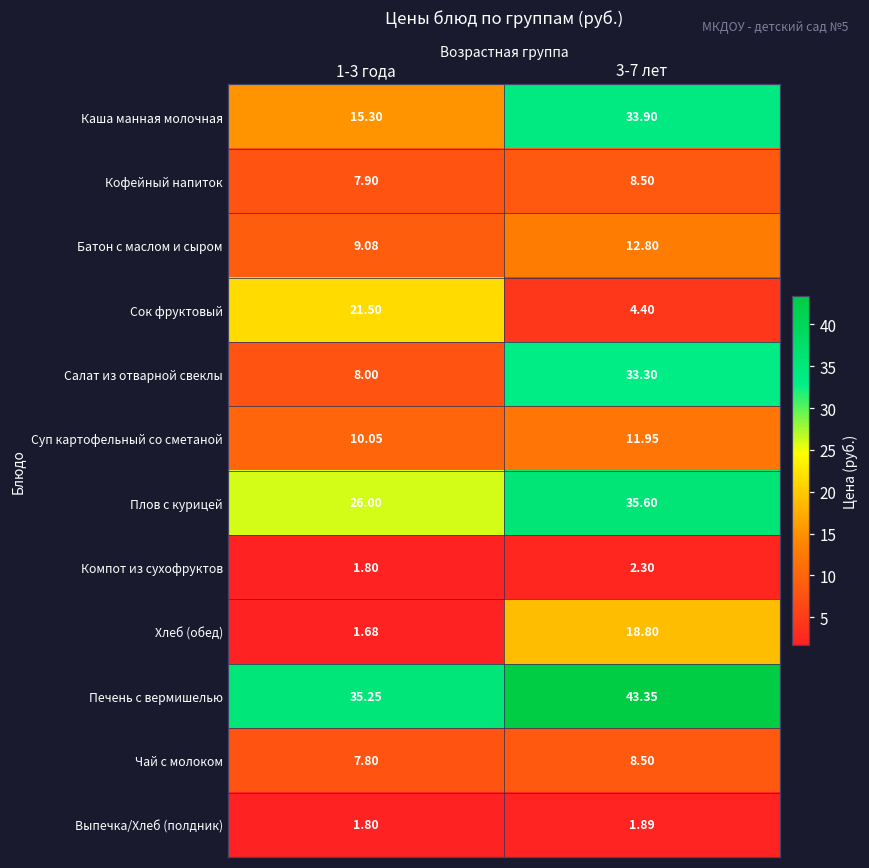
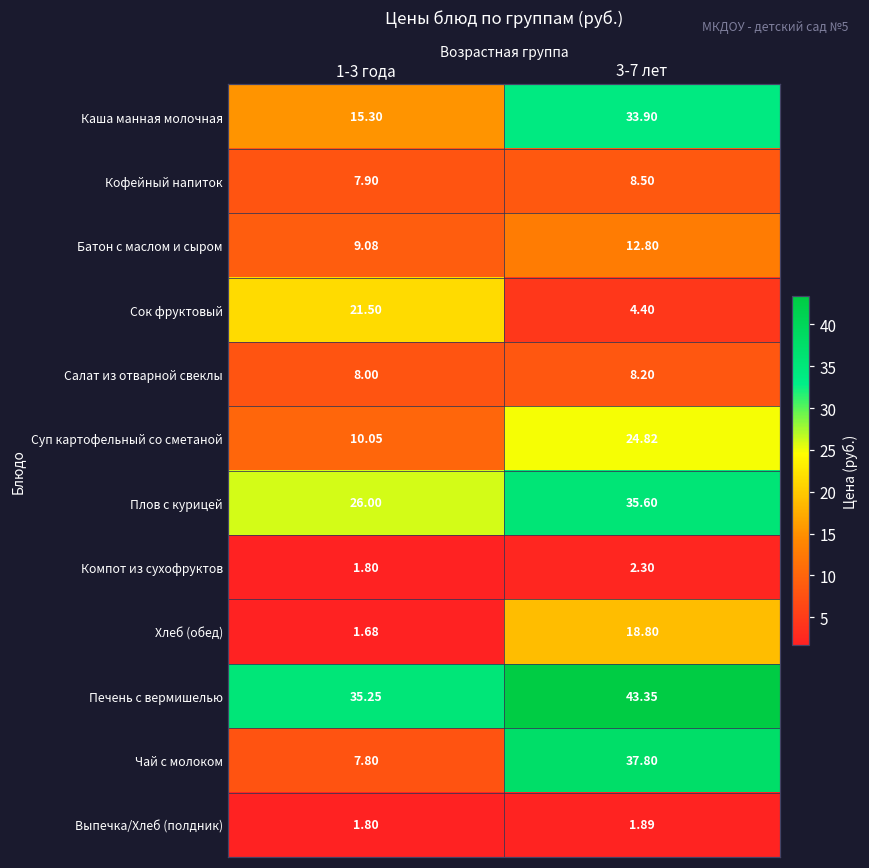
  {
    "Каша манная молочная": {
      "1-3 года": 15.30,
      "3-7 лет": 33.90
    },
    "Кофейный напиток": {
      "1-3 года": 7.90,
      "3-7 лет": 8.50
    },
    "Батон с маслом и сыром": {
      "1-3 года": 9.08,
      "3-7 лет": 12.80
    },
    "Сок фруктовый": {
      "1-3 года": 21.50,
      "3-7 лет": 4.40
    },
    "Салат из отварной свеклы": {
      "1-3 года": 8.00,
-     "3-7 лет": 33.30
+     "3-7 лет": 8.20
    },
    "Суп картофельный со сметаной": {
      "1-3 года": 10.05,
-     "3-7 лет": 11.95
+     "3-7 лет": 24.82
    },
    "Плов с курицей": {
      "1-3 года": 26.00,
      "3-7 лет": 35.60
    },
    "Компот из сухофруктов": {
      "1-3 года": 1.80,
      "3-7 лет": 2.30
    },
    "Хлеб (обед)": {
      "1-3 года": 1.68,
      "3-7 лет": 18.80
    },
    "Печень с вермишелью": {
      "1-3 года": 35.25,
      "3-7 лет": 43.35
    },
    "Чай с молоком": {
      "1-3 года": 7.80,
-     "3-7 лет": 8.50
+     "3-7 лет": 37.80
    },
    "Выпечка/Хлеб (полдник)": {
      "1-3 года": 1.80,
      "3-7 лет": 1.89
    }
  }
